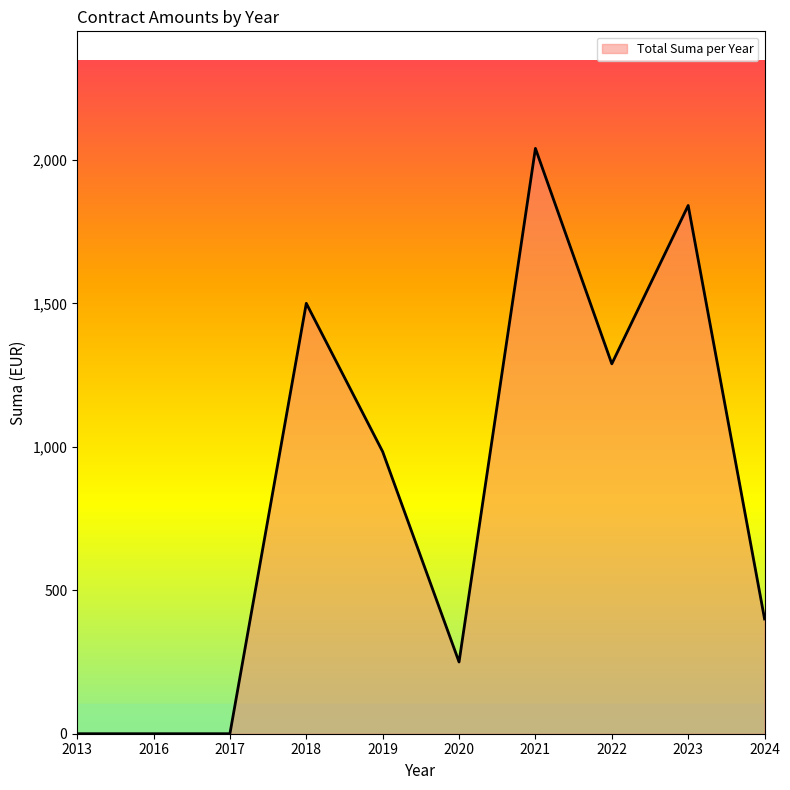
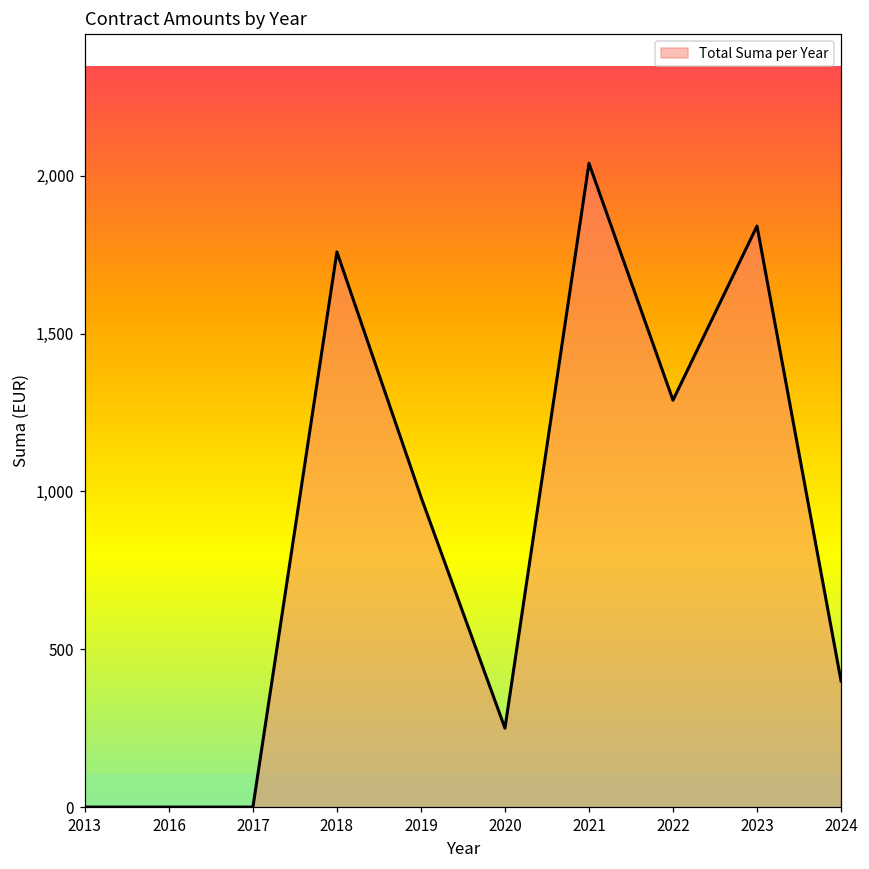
  {
-   "2018": "1,500",
+   "2018": "1,760",
    "2019": "980",
    "2020": "250",
    "2021": "2,040",
    "2022": "1,290",
    "2023": "1,840",
    "2024": "400"
  }
